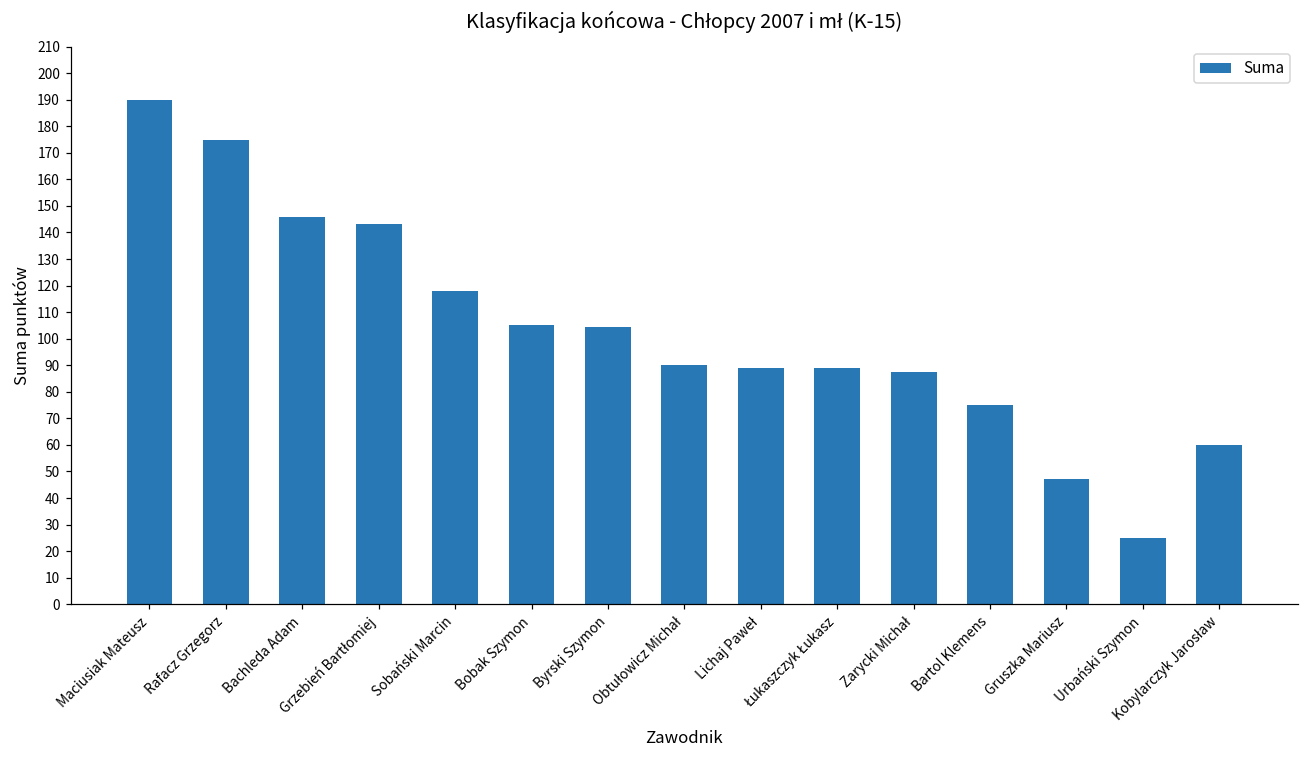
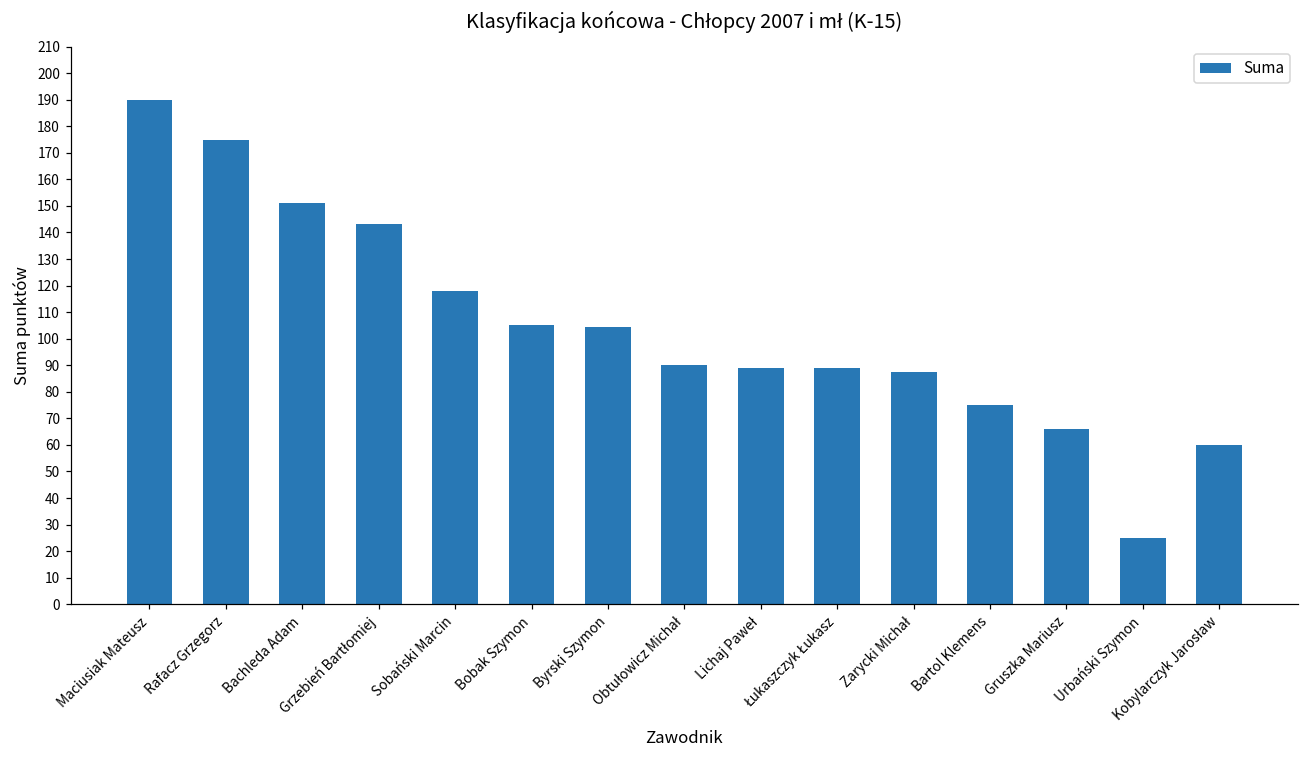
  {
    "Maciusiak Mateusz": 190,
    "Rafacz Grzegorz": 175,
-   "Bachleda Adam": 146,
+   "Bachleda Adam": 151,
    "Grzebień Bartłomiej": 143,
    "Sobański Marcin": 118,
    "Bobak Szymon": 105,
    "Byrski Szymon": 105,
    "Obtułowicz Michał": 90,
    "Lichaj Paweł": 89,
    "Łukaszczyk Łukasz": 89,
    "Zarycki Michał": 88,
    "Bartol Klemens": 75,
-   "Gruszka Mariusz": 47,
+   "Gruszka Mariusz": 66,
    "Urbański Szymon": 25,
    "Kobylarczyk Jarosław": 60
  }
